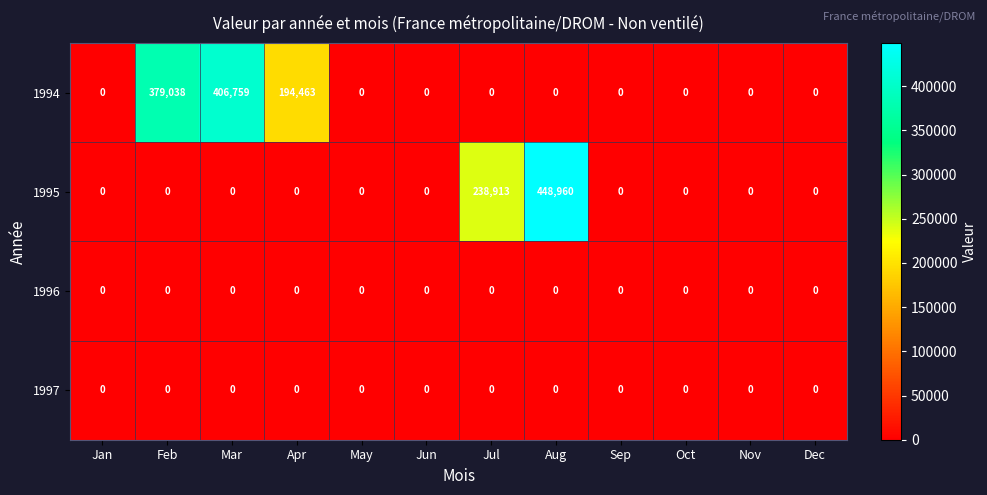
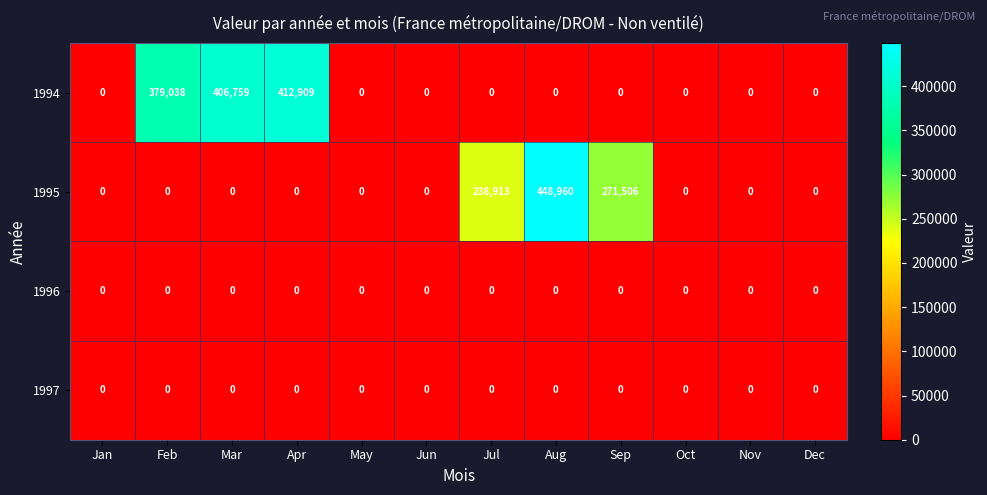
  {
    "1994": {
      "Jan": "0",
      "Feb": "379,038",
      "Mar": "406,759",
-     "Apr": "194,463",
+     "Apr": "412,909",
      "May": "0",
      "Jun": "0",
      "Jul": "0",
      "Aug": "0",
      "Sep": "0",
      "Oct": "0",
      "Nov": "0",
      "Dec": "0"
    },
    "1995": {
      "Jan": "0",
      "Feb": "0",
      "Mar": "0",
      "Apr": "0",
      "May": "0",
      "Jun": "0",
      "Jul": "238,913",
      "Aug": "448,960",
-     "Sep": "0",
+     "Sep": "271,506",
      "Oct": "0",
      "Nov": "0",
      "Dec": "0"
    },
    "1996": {
      "Jan": "0",
      "Feb": "0",
      "Mar": "0",
      "Apr": "0",
      "May": "0",
      "Jun": "0",
      "Jul": "0",
      "Aug": "0",
      "Sep": "0",
      "Oct": "0",
      "Nov": "0",
      "Dec": "0"
    },
    "1997": {
      "Jan": "0",
      "Feb": "0",
      "Mar": "0",
      "Apr": "0",
      "May": "0",
      "Jun": "0",
      "Jul": "0",
      "Aug": "0",
      "Sep": "0",
      "Oct": "0",
      "Nov": "0",
      "Dec": "0"
    }
  }
